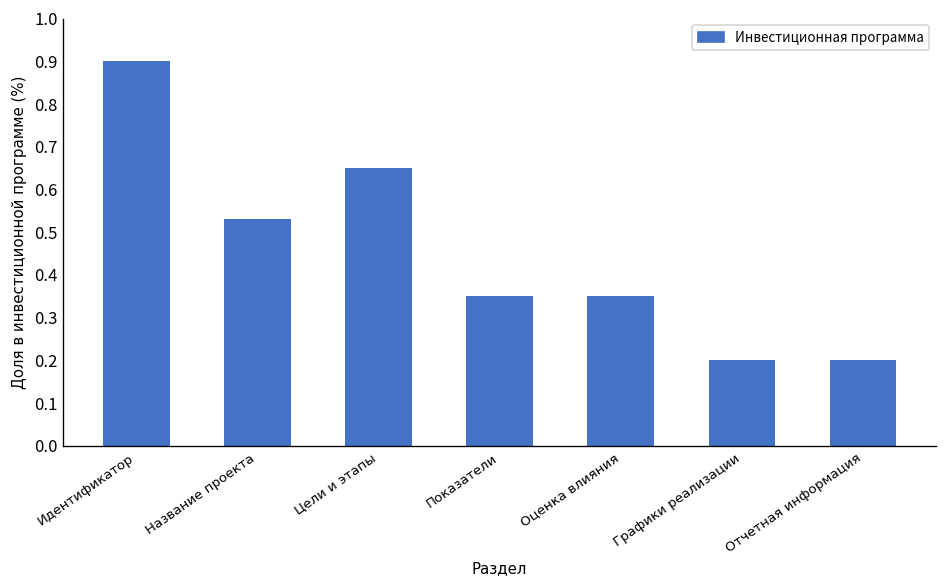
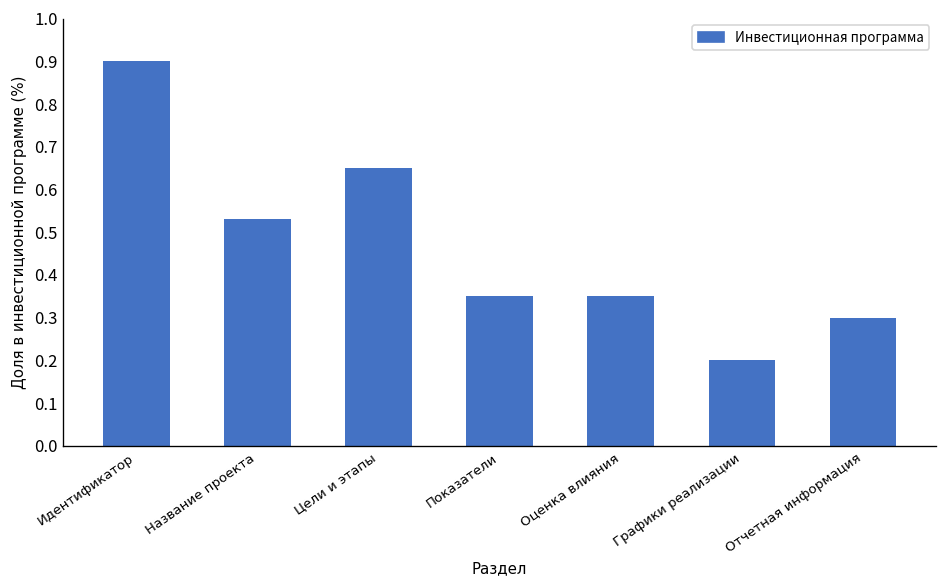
  {
    "Идентификатор": 0.9,
    "Название проекта": 0.53,
    "Цели и этапы": 0.65,
    "Показатели": 0.35,
    "Оценка влияния": 0.35,
    "Графики реализации": 0.2,
-   "Отчетная информация": 0.2
+   "Отчетная информация": 0.3
  }
